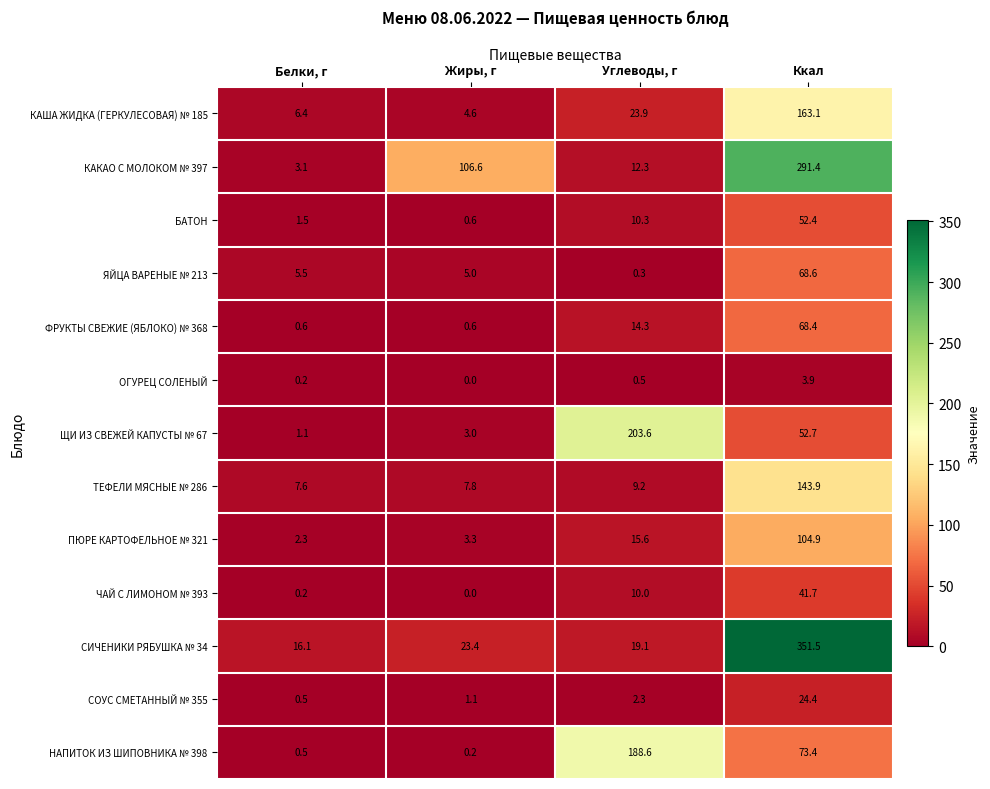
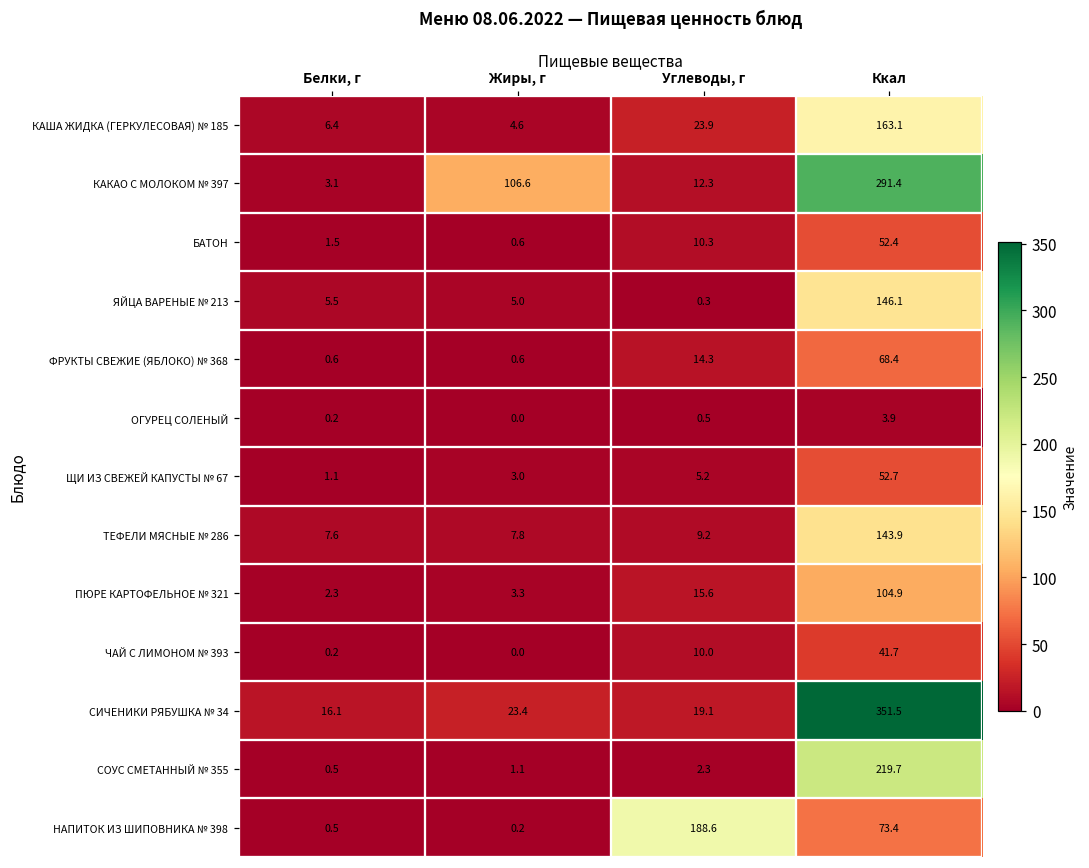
  {
    "КАША ЖИДКА (ГЕРКУЛЕСОВАЯ) № 185": {
      "Белки, г": 6.4,
      "Жиры, г": 4.6,
      "Углеводы, г": 23.9,
      "Ккал": 163.1
    },
    "КАКАО С МОЛОКОМ № 397": {
      "Белки, г": 3.1,
      "Жиры, г": 106.6,
      "Углеводы, г": 12.3,
      "Ккал": 291.4
    },
    "БАТОН": {
      "Белки, г": 1.5,
      "Жиры, г": 0.6,
      "Углеводы, г": 10.3,
      "Ккал": 52.4
    },
    "ЯЙЦА ВАРЕНЫЕ № 213": {
      "Белки, г": 5.5,
      "Жиры, г": 5.0,
      "Углеводы, г": 0.3,
-     "Ккал": 68.6
+     "Ккал": 146.1
    },
    "ФРУКТЫ СВЕЖИЕ (ЯБЛОКО) № 368": {
      "Белки, г": 0.6,
      "Жиры, г": 0.6,
      "Углеводы, г": 14.3,
      "Ккал": 68.4
    },
    "ОГУРЕЦ СОЛЕНЫЙ": {
      "Белки, г": 0.2,
      "Жиры, г": 0.0,
      "Углеводы, г": 0.5,
      "Ккал": 3.9
    },
    "ЩИ ИЗ СВЕЖЕЙ КАПУСТЫ № 67": {
      "Белки, г": 1.1,
      "Жиры, г": 3.0,
-     "Углеводы, г": 203.6,
+     "Углеводы, г": 5.2,
      "Ккал": 52.7
    },
    "ТЕФЕЛИ МЯСНЫЕ № 286": {
      "Белки, г": 7.6,
      "Жиры, г": 7.8,
      "Углеводы, г": 9.2,
      "Ккал": 143.9
    },
    "ПЮРЕ КАРТОФЕЛЬНОЕ № 321": {
      "Белки, г": 2.3,
      "Жиры, г": 3.3,
      "Углеводы, г": 15.6,
      "Ккал": 104.9
    },
    "ЧАЙ С ЛИМОНОМ № 393": {
      "Белки, г": 0.2,
      "Жиры, г": 0.0,
      "Углеводы, г": 10.0,
      "Ккал": 41.7
    },
    "СИЧЕНИКИ РЯБУШКА № 34": {
      "Белки, г": 16.1,
      "Жиры, г": 23.4,
      "Углеводы, г": 19.1,
      "Ккал": 351.5
    },
    "СОУС СМЕТАННЫЙ № 355": {
      "Белки, г": 0.5,
      "Жиры, г": 1.1,
      "Углеводы, г": 2.3,
-     "Ккал": 24.4
+     "Ккал": 219.7
    },
    "НАПИТОК ИЗ ШИПОВНИКА № 398": {
      "Белки, г": 0.5,
      "Жиры, г": 0.2,
      "Углеводы, г": 188.6,
      "Ккал": 73.4
    }
  }
